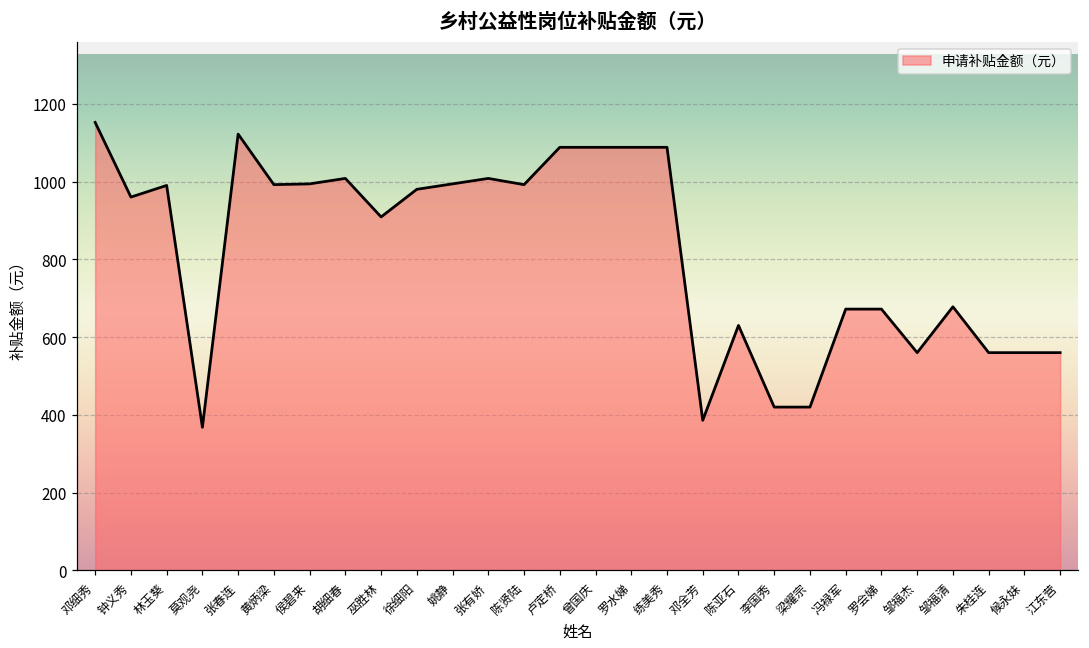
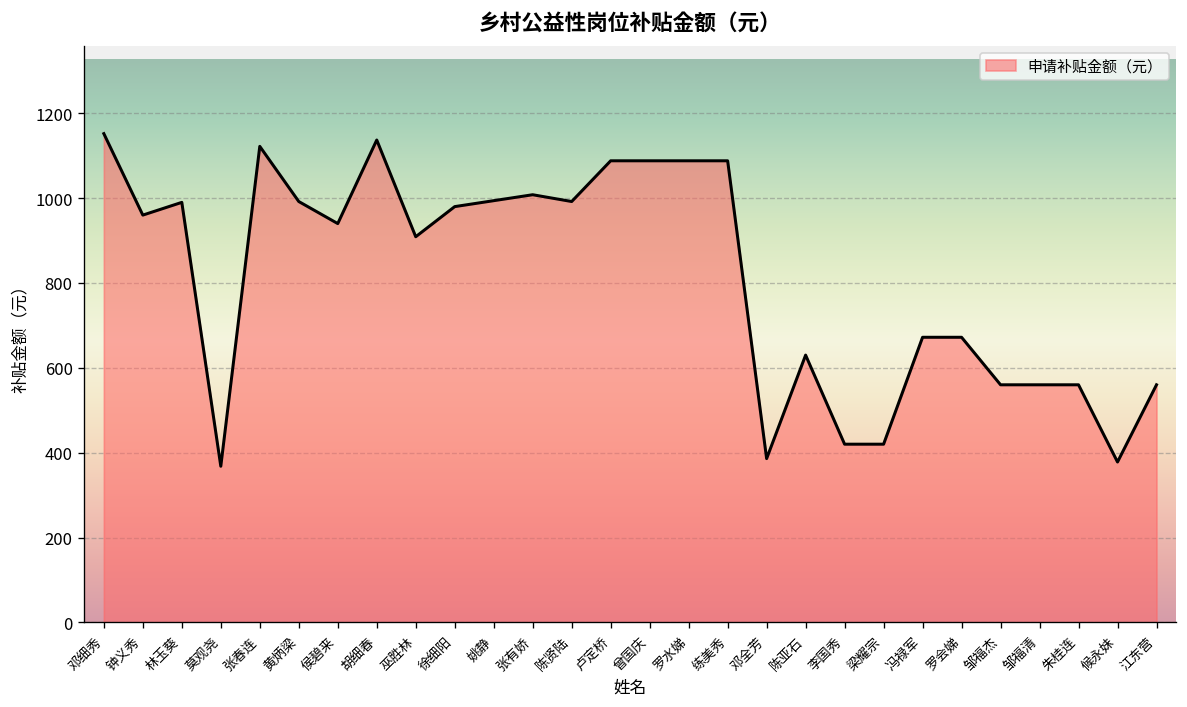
  {
    "邓细秀": 1150,
    "钟义秀": 960,
    "林玉葵": 990,
    "莫观尧": 370,
    "张春连": 1120,
    "黄炳梁": 990,
-   "侯碧来": 990,
-   "胡细春": 1010,
+   "侯碧来": 940,
+   "胡细春": 1140,
    "巫胜林": 910,
    "徐细阳": 980,
    "姚静": 990,
    "张有娇": 1010,
    "陈贤陆": 990,
    "卢定桥": 1090,
    "曾国庆": 1090,
    "罗水娣": 1090,
    "练美秀": 1090,
    "邓全芳": 390,
    "陈亚石": 630,
    "李国秀": 420,
    "梁耀宗": 420,
    "冯禄军": 670,
    "罗会娣": 670,
    "邹福杰": 560,
-   "邹福清": 680,
+   "邹福清": 560,
    "朱桂连": 560,
-   "候永妹": 560,
+   "候永妹": 380,
    "江东营": 560
  }
